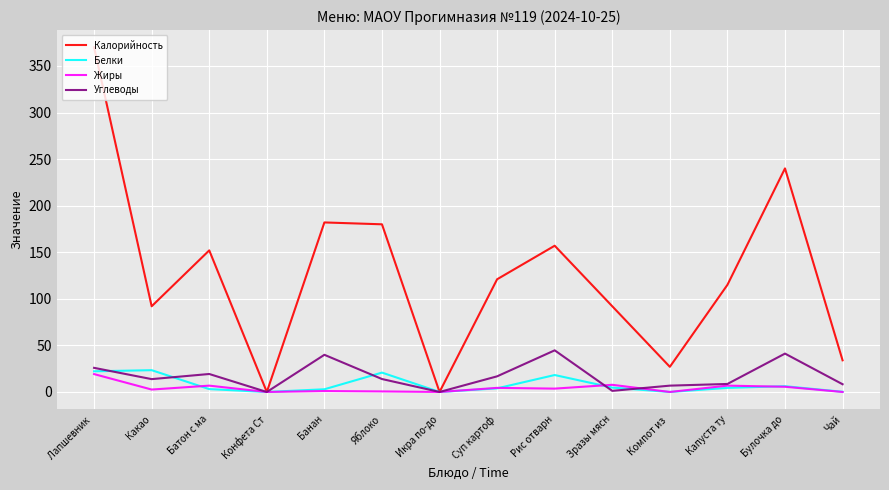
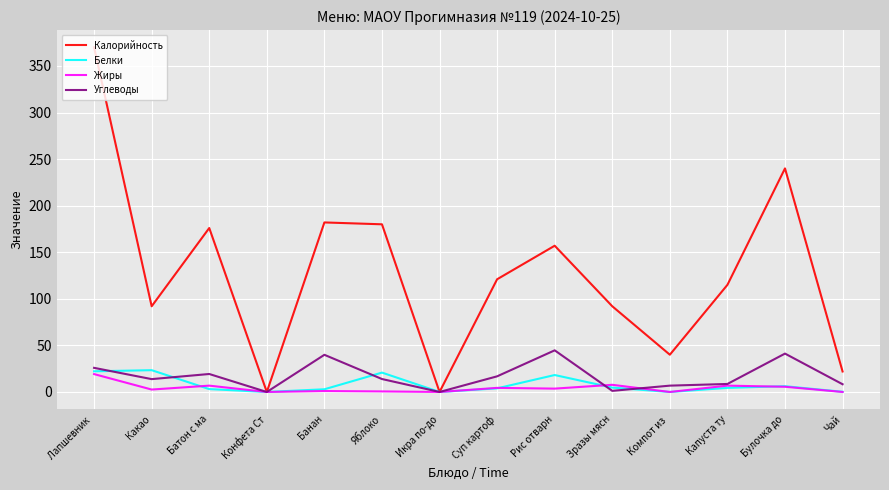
  {
    "Калорийность": {
      "Какао": 90,
-     "Батон с ма": 150,
+     "Батон с ма": 180,
      "Банан": 180,
      "Яблоко": 180,
      "Суп картоф": 120,
      "Рис отварн": 160,
      "Зразы мясн": 90,
-     "Компот из": 30,
+     "Компот из": 40,
      "Капуста ту": 120,
      "Булочка до": 240,
-     "Чай": 30
+     "Чай": 20
    },
    "Белки": {
      "Лапшевник": 20,
      "Какао": 20,
      "Батон с ма": 0,
      "Яблоко": 20,
      "Рис отварн": 20,
      "Зразы мясн": 0
    },
    "Жиры": {
      "Лапшевник": 20,
      "Какао": 0,
      "Батон с ма": 10,
      "Яблоко": 0,
      "Рис отварн": 0,
      "Зразы мясн": 10
    },
    "Углеводы": {
      "Лапшевник": 30,
      "Какао": 10,
      "Батон с ма": 20,
      "Банан": 40,
      "Яблоко": 10,
      "Суп картоф": 20,
      "Рис отварн": 40,
      "Зразы мясн": 0,
      "Компот из": 10,
      "Булочка до": 40,
      "Чай": 10
    }
  }
